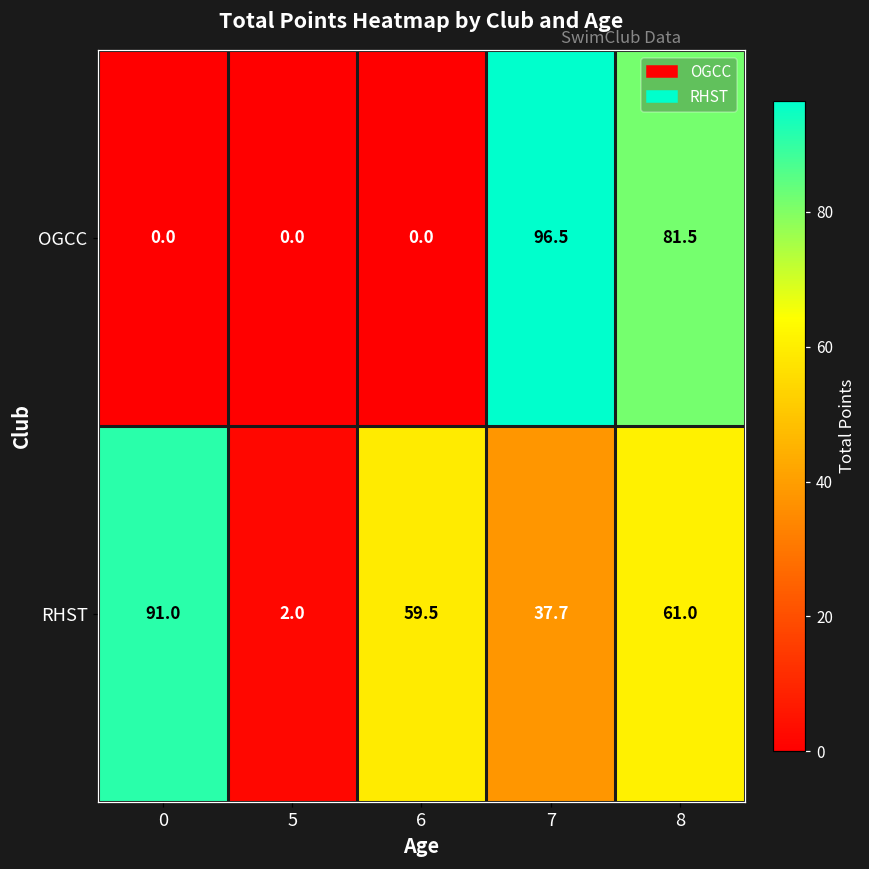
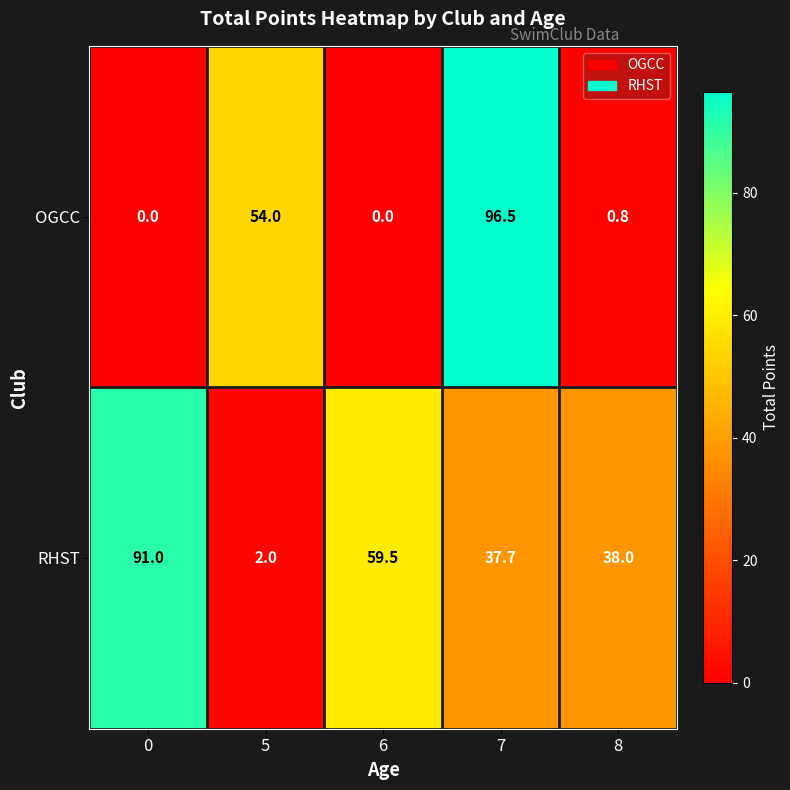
  {
    "OGCC": {
      "0": 0.0,
-     "5": 0.0,
+     "5": 54.0,
      "6": 0.0,
      "7": 96.5,
-     "8": 81.5
+     "8": 0.8
    },
    "RHST": {
      "0": 91.0,
      "5": 2.0,
      "6": 59.5,
      "7": 37.7,
-     "8": 61.0
+     "8": 38.0
    }
  }
